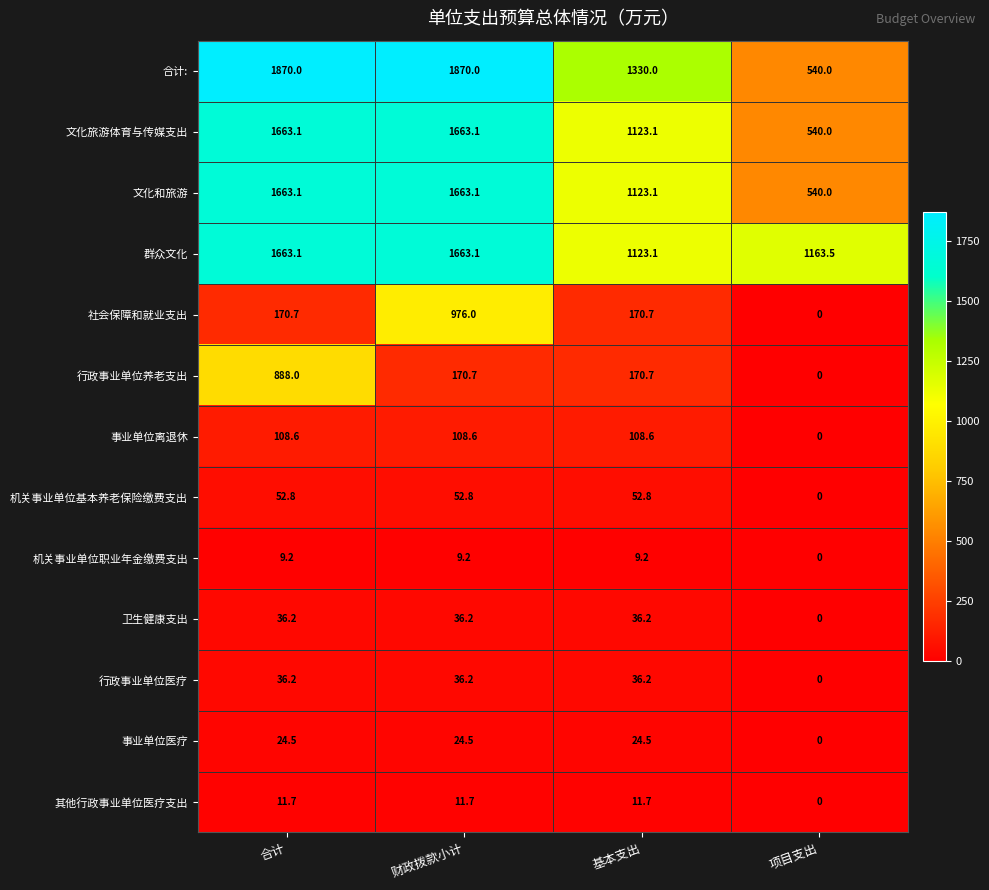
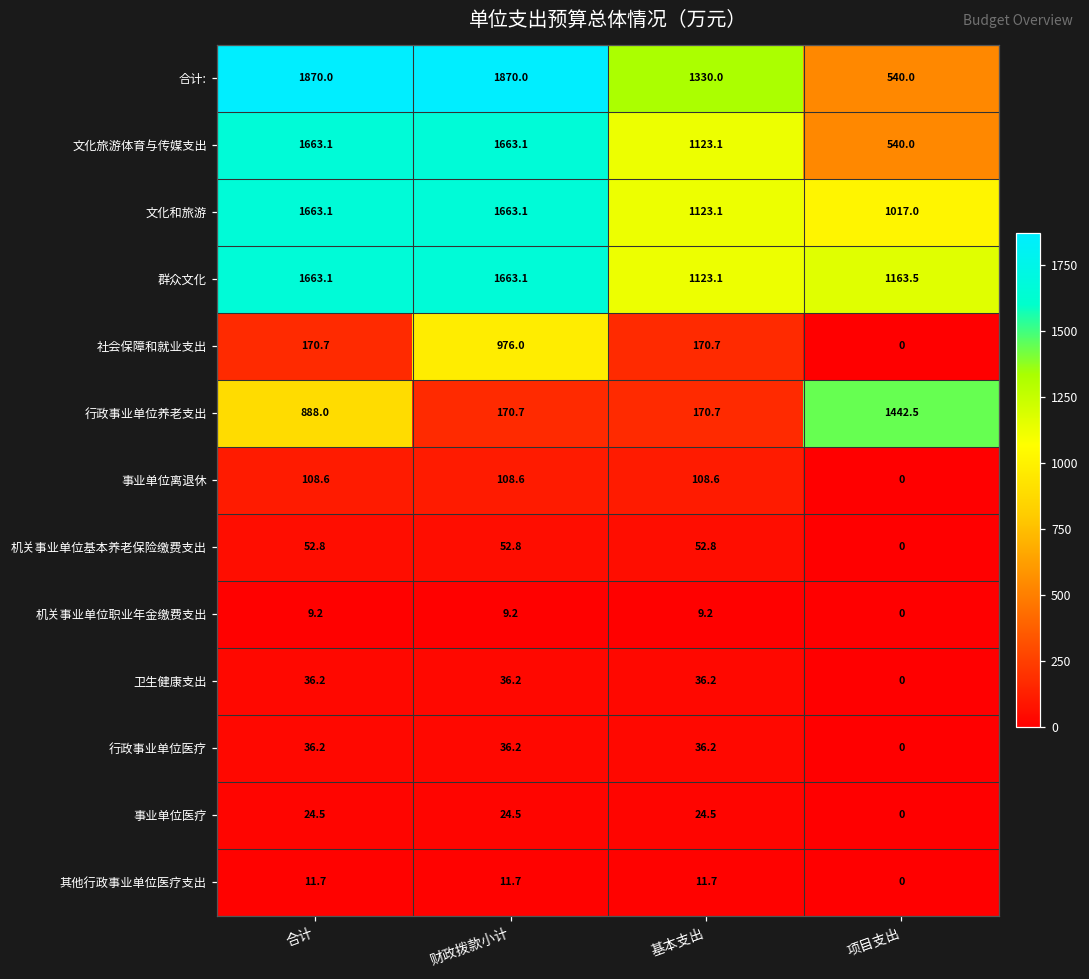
  {
    "合计:": {
      "合计": 1870.0,
      "财政拨款小计": 1870.0,
      "基本支出": 1330.0,
      "项目支出": 540.0
    },
    "文化旅游体育与传媒支出": {
      "合计": 1663.1,
      "财政拨款小计": 1663.1,
      "基本支出": 1123.1,
      "项目支出": 540.0
    },
    "文化和旅游": {
      "合计": 1663.1,
      "财政拨款小计": 1663.1,
      "基本支出": 1123.1,
-     "项目支出": 540.0
+     "项目支出": 1017.0
    },
    "群众文化": {
      "合计": 1663.1,
      "财政拨款小计": 1663.1,
      "基本支出": 1123.1,
      "项目支出": 1163.5
    },
    "社会保障和就业支出": {
      "合计": 170.7,
      "财政拨款小计": 976.0,
      "基本支出": 170.7,
      "项目支出": 0
    },
    "行政事业单位养老支出": {
      "合计": 888.0,
      "财政拨款小计": 170.7,
      "基本支出": 170.7,
-     "项目支出": 0
+     "项目支出": 1442.5
    },
    "事业单位离退休": {
      "合计": 108.6,
      "财政拨款小计": 108.6,
      "基本支出": 108.6,
      "项目支出": 0
    },
    "机关事业单位基本养老保险缴费支出": {
      "合计": 52.8,
      "财政拨款小计": 52.8,
      "基本支出": 52.8,
      "项目支出": 0
    },
    "机关事业单位职业年金缴费支出": {
      "合计": 9.2,
      "财政拨款小计": 9.2,
      "基本支出": 9.2,
      "项目支出": 0
    },
    "卫生健康支出": {
      "合计": 36.2,
      "财政拨款小计": 36.2,
      "基本支出": 36.2,
      "项目支出": 0
    },
    "行政事业单位医疗": {
      "合计": 36.2,
      "财政拨款小计": 36.2,
      "基本支出": 36.2,
      "项目支出": 0
    },
    "事业单位医疗": {
      "合计": 24.5,
      "财政拨款小计": 24.5,
      "基本支出": 24.5,
      "项目支出": 0
    },
    "其他行政事业单位医疗支出": {
      "合计": 11.7,
      "财政拨款小计": 11.7,
      "基本支出": 11.7,
      "项目支出": 0
    }
  }
